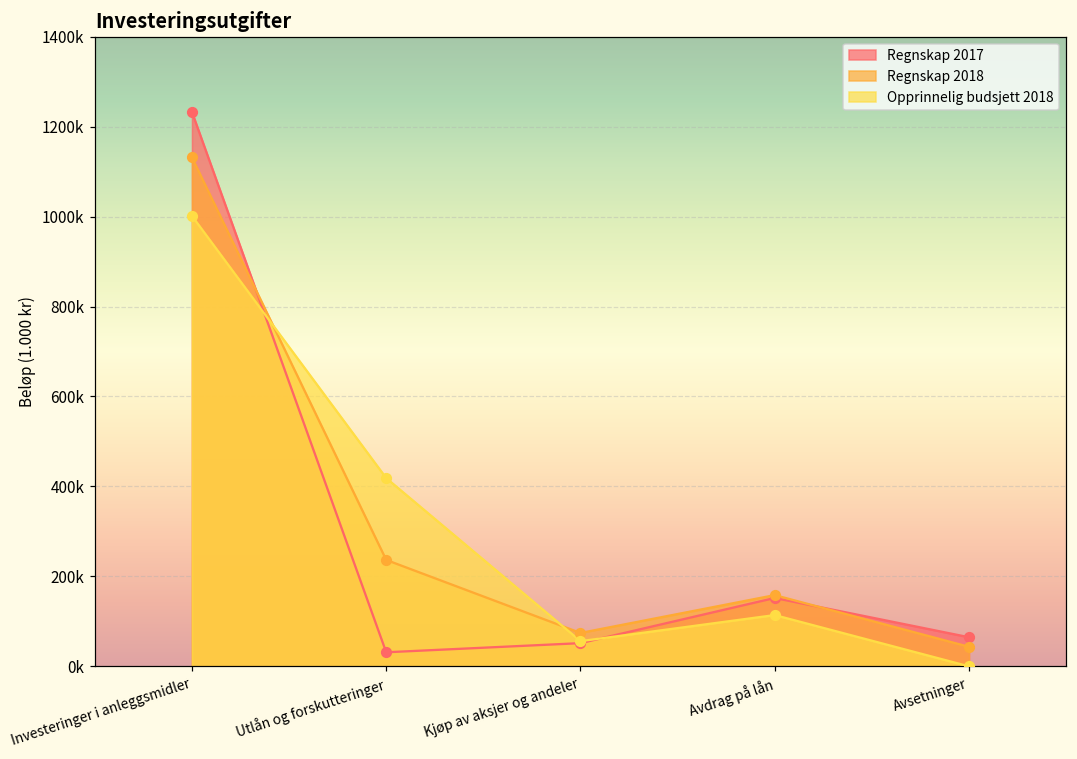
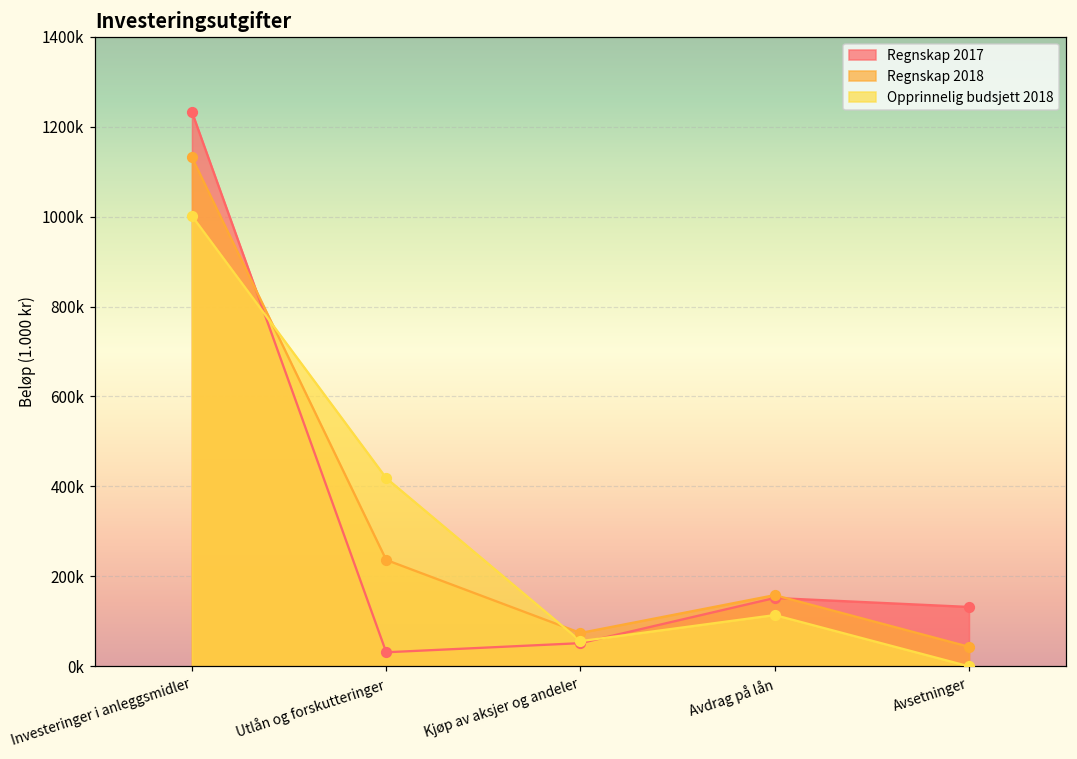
  {
    "Regnskap 2017": {
      "Investeringer i anleggsmidler": 1230000,
      "Utlån og forskutteringer": 30000,
      "Avdrag på lån": 150000,
-     "Avsetninger": 60000
+     "Avsetninger": 130000
    }
  }
